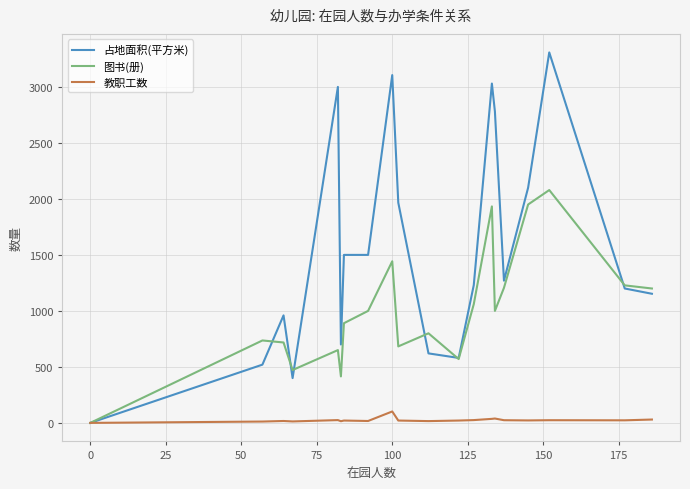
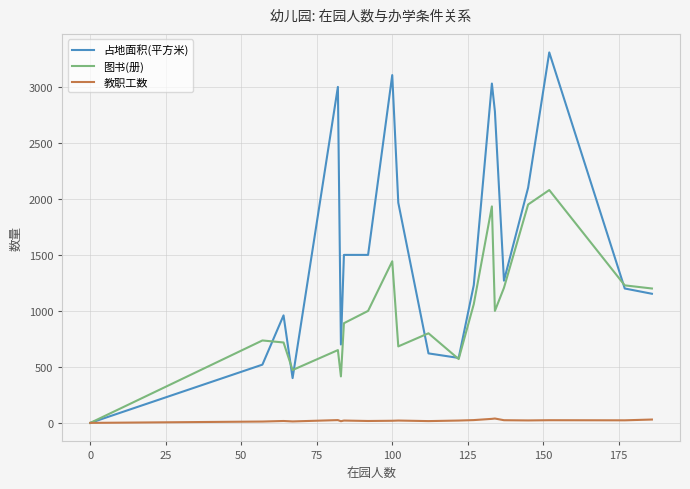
  {
    "占地面积(平方米)": {
      "100": 3110
    },
    "图书(册)": {
      "100": 1440
    },
    "教职工数": {
-     "100": 100
+     "100": 20
    }
  }
